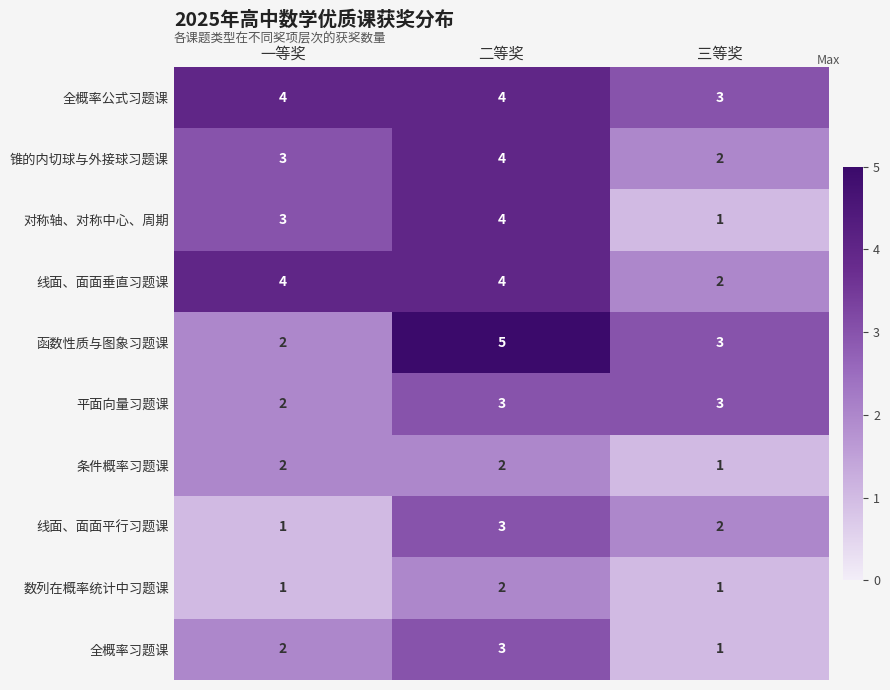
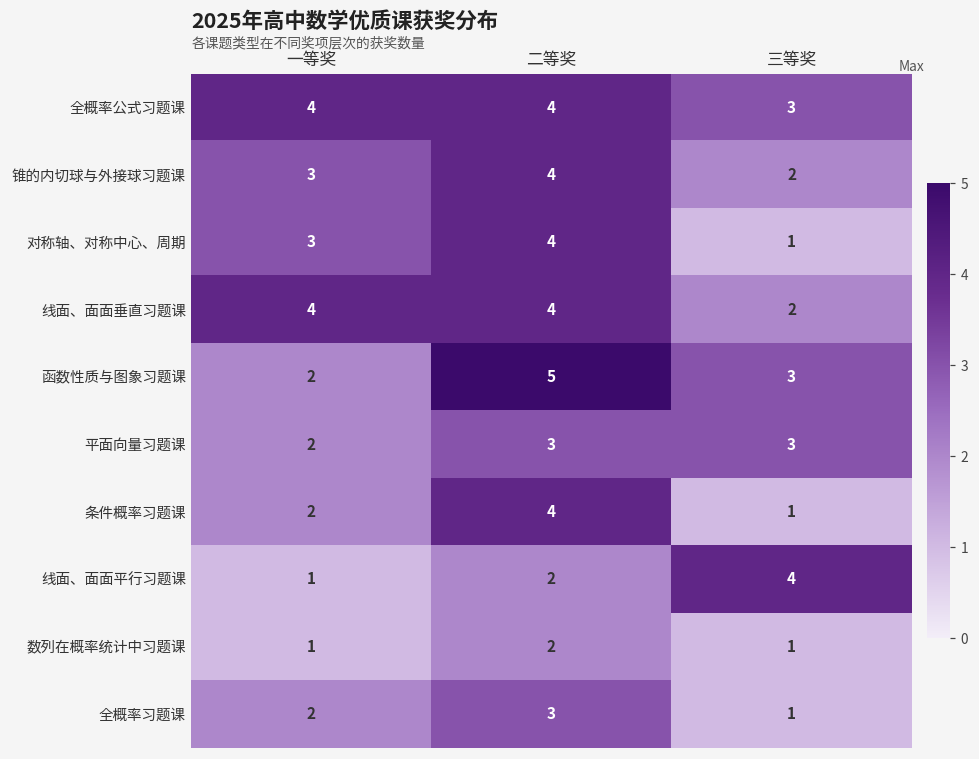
  {
    "全概率公式习题课": {
      "一等奖": 4,
      "二等奖": 4,
      "三等奖": 3
    },
    "锥的内切球与外接球习题课": {
      "一等奖": 3,
      "二等奖": 4,
      "三等奖": 2
    },
    "对称轴、对称中心、周期": {
      "一等奖": 3,
      "二等奖": 4,
      "三等奖": 1
    },
    "线面、面面垂直习题课": {
      "一等奖": 4,
      "二等奖": 4,
      "三等奖": 2
    },
    "函数性质与图象习题课": {
      "一等奖": 2,
      "二等奖": 5,
      "三等奖": 3
    },
    "平面向量习题课": {
      "一等奖": 2,
      "二等奖": 3,
      "三等奖": 3
    },
    "条件概率习题课": {
      "一等奖": 2,
-     "二等奖": 2,
+     "二等奖": 4,
      "三等奖": 1
    },
    "线面、面面平行习题课": {
      "一等奖": 1,
-     "二等奖": 3,
-     "三等奖": 2
+     "二等奖": 2,
+     "三等奖": 4
    },
    "数列在概率统计中习题课": {
      "一等奖": 1,
      "二等奖": 2,
      "三等奖": 1
    },
    "全概率习题课": {
      "一等奖": 2,
      "二等奖": 3,
      "三等奖": 1
    }
  }
